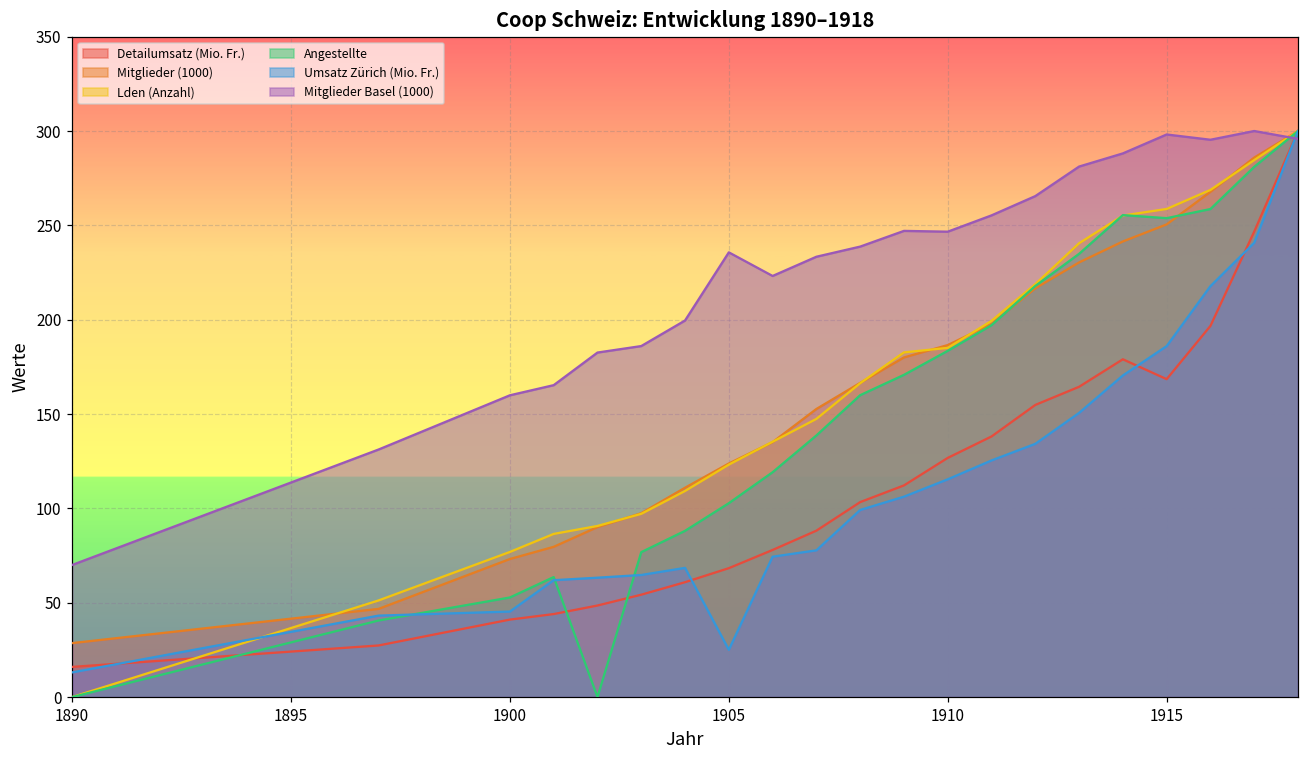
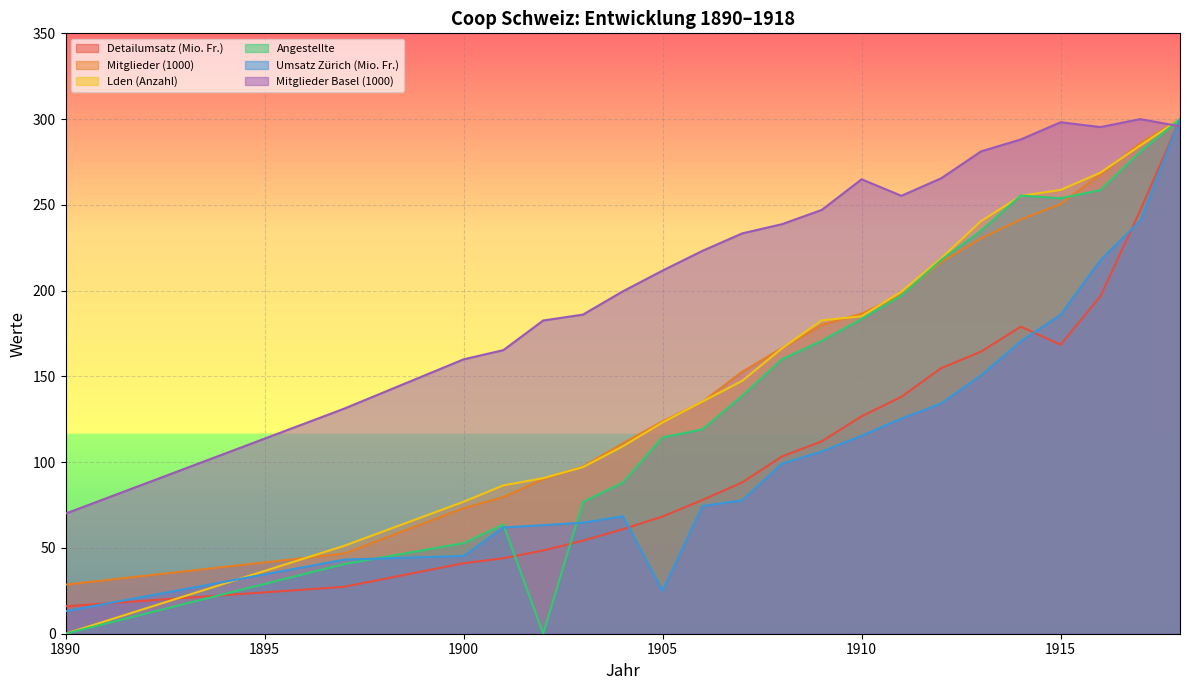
  {
    "Angestellte": {
      "1900": 53,
-     "1905": 103,
+     "1905": 114,
      "1910": 184,
      "1915": 254
    },
    "Umsatz Zürich (Mio. Fr.)": {
      "1890": 13,
      "1900": 45,
      "1905": 25,
      "1910": 115,
      "1915": 186
    },
    "Mitglieder Basel (1000)": {
      "1890": 70,
      "1900": 160,
-     "1905": 236,
-     "1910": 247,
+     "1905": 212,
+     "1910": 265,
      "1915": 298
    }
  }
